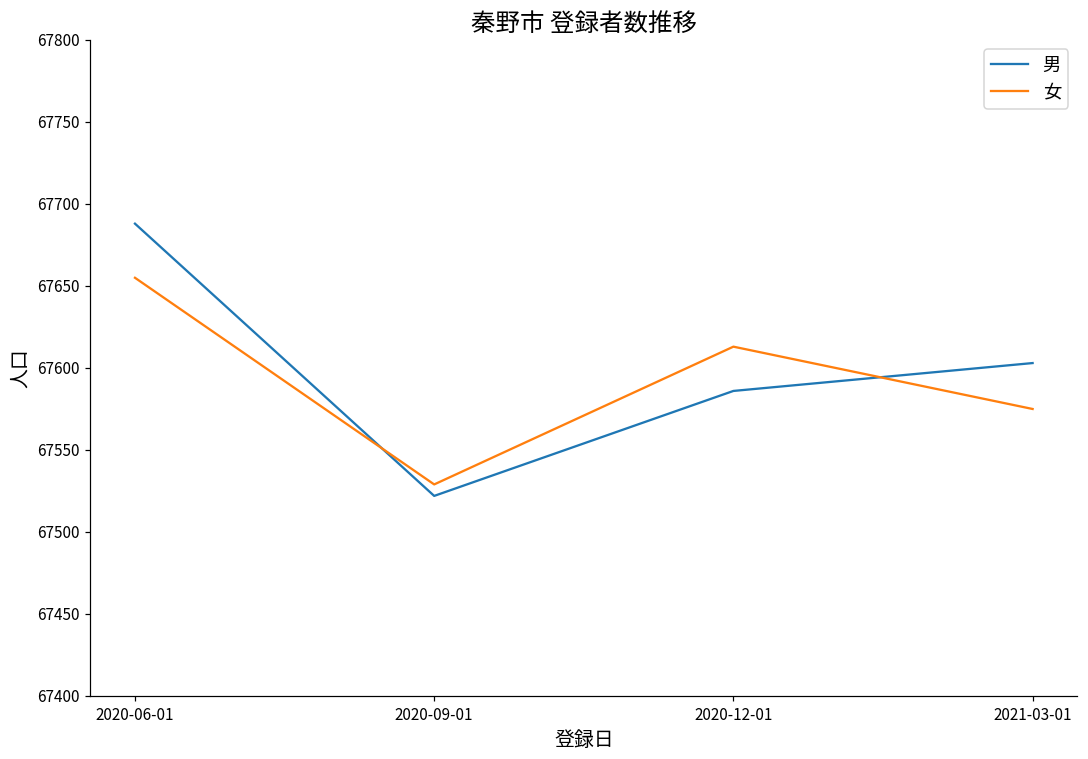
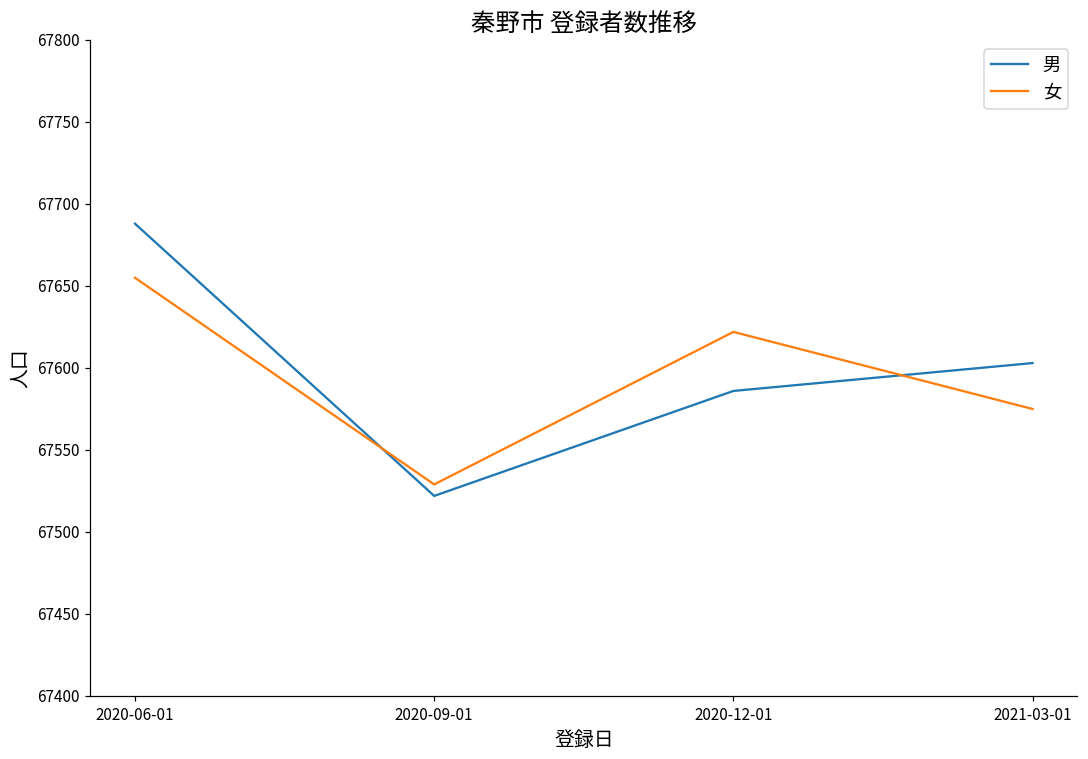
  {
    "男": {
      "2020-06-01": 67688,
      "2020-09-01": 67522,
      "2020-12-01": 67586,
      "2021-03-01": 67603
    },
    "女": {
      "2020-06-01": 67655,
      "2020-09-01": 67529,
-     "2020-12-01": 67613,
+     "2020-12-01": 67622,
      "2021-03-01": 67575
    }
  }
